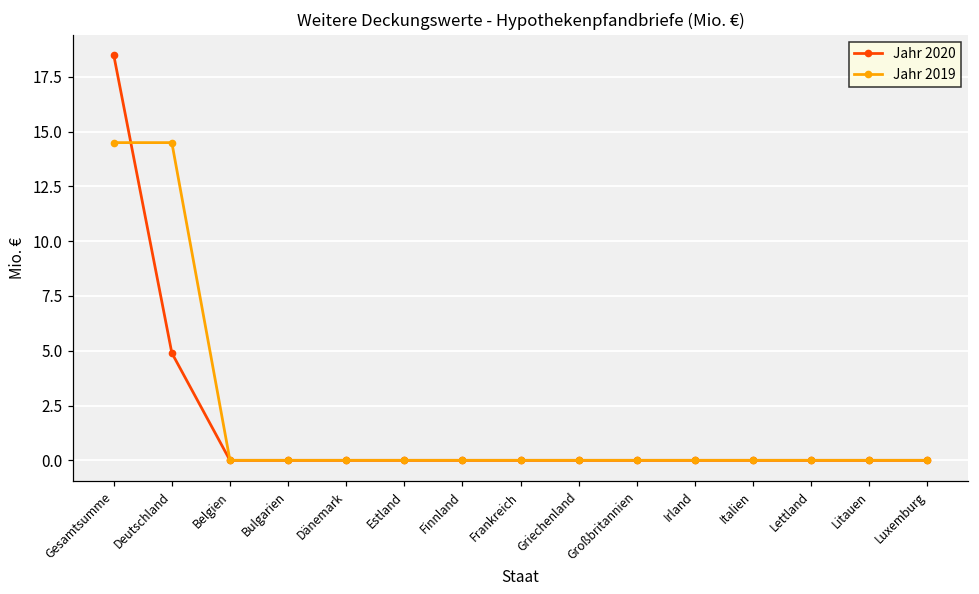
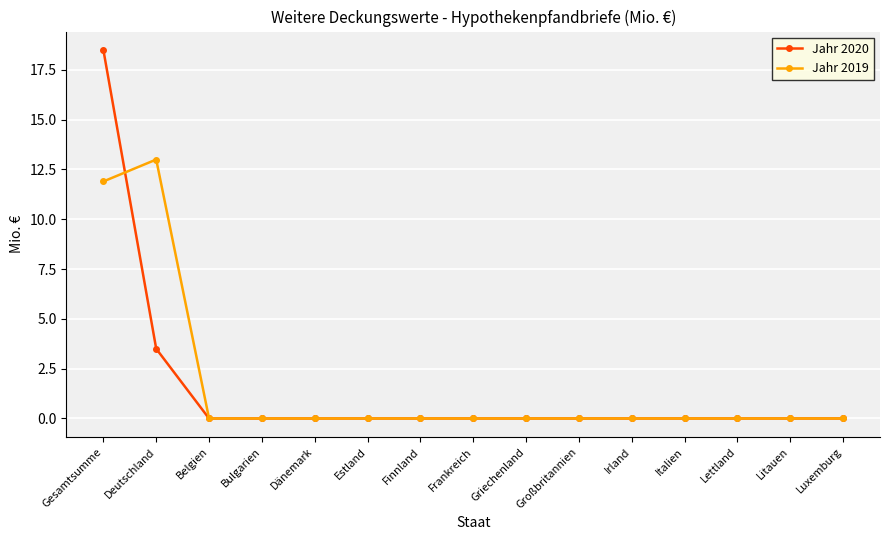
  {
    "Jahr 2020": {
      "Gesamtsumme": 18.5,
-     "Deutschland": 4.9
+     "Deutschland": 3.5
    },
    "Jahr 2019": {
-     "Gesamtsumme": 14.5,
-     "Deutschland": 14.5
+     "Gesamtsumme": 11.9,
+     "Deutschland": 13.0
    }
  }
